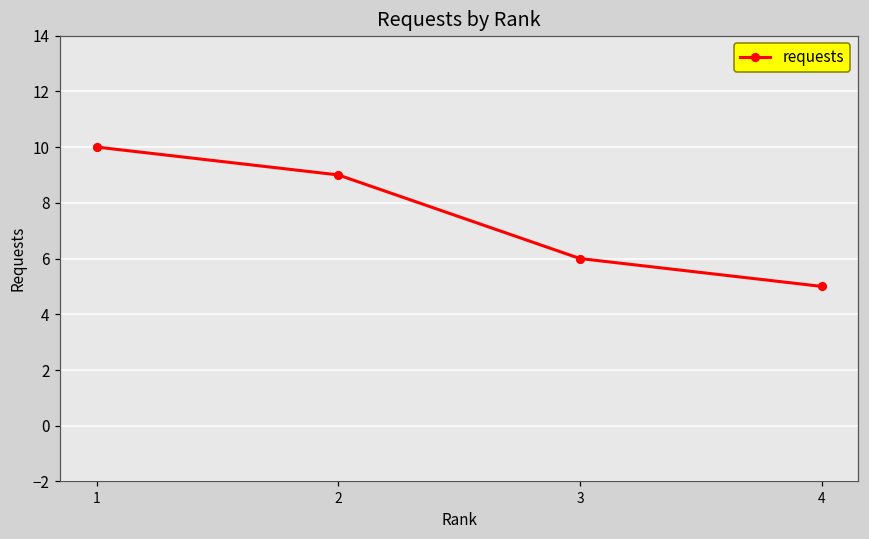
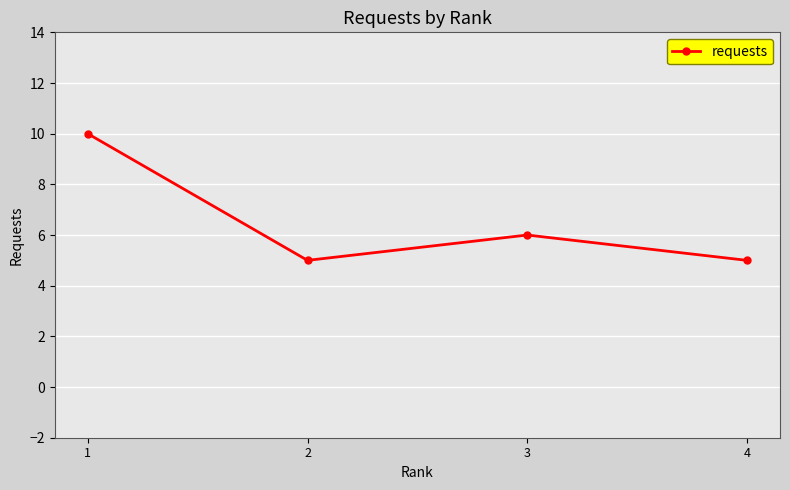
  {
    "1": 10,
-   "2": 9,
+   "2": 5,
    "3": 6,
    "4": 5
  }
